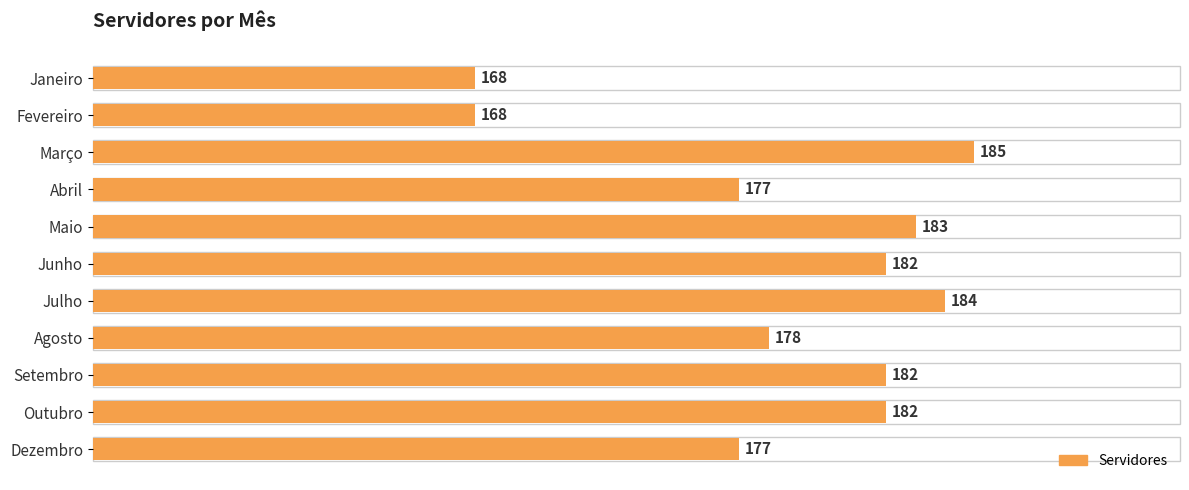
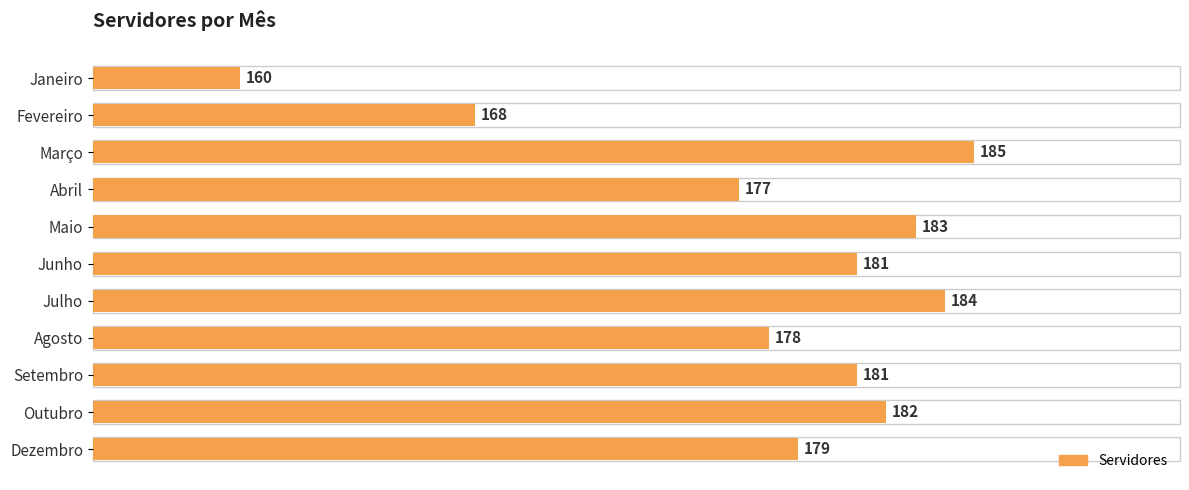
  {
-   "Janeiro": 168,
+   "Janeiro": 160,
    "Fevereiro": 168,
    "Março": 185,
    "Abril": 177,
    "Maio": 183,
-   "Junho": 182,
+   "Junho": 181,
    "Julho": 184,
    "Agosto": 178,
-   "Setembro": 182,
+   "Setembro": 181,
    "Outubro": 182,
-   "Dezembro": 177
+   "Dezembro": 179
  }
